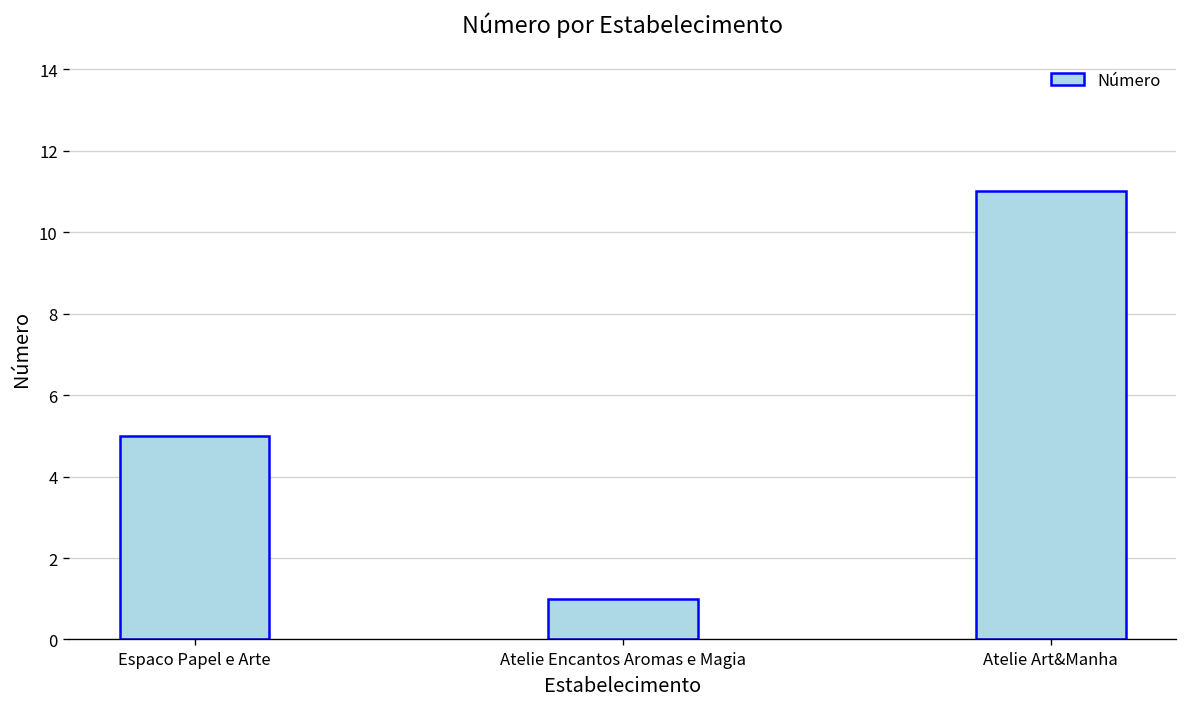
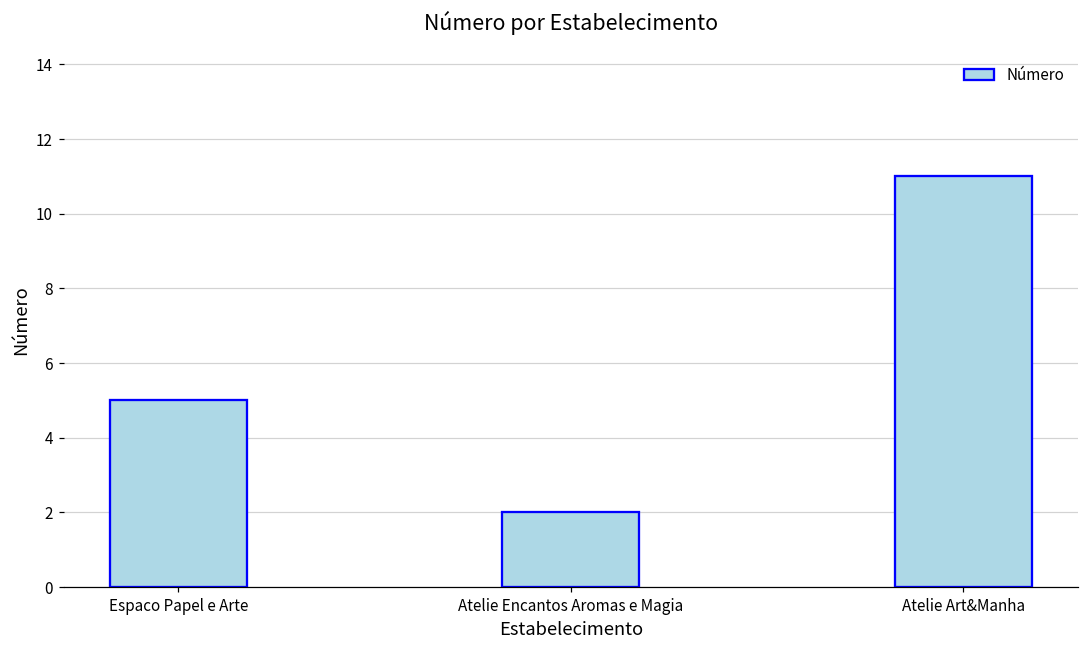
  {
    "Espaco Papel e Arte": 5,
-   "Atelie Encantos Aromas e Magia": 1,
+   "Atelie Encantos Aromas e Magia": 2,
    "Atelie Art&Manha": 11
  }
